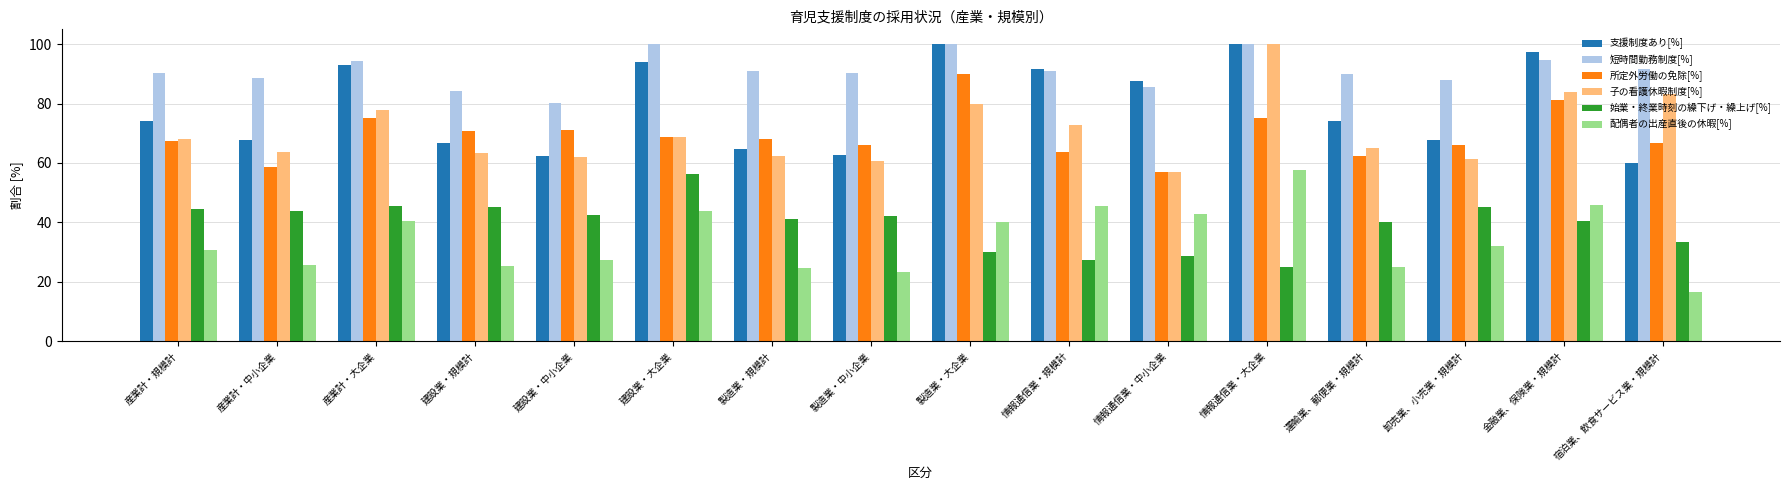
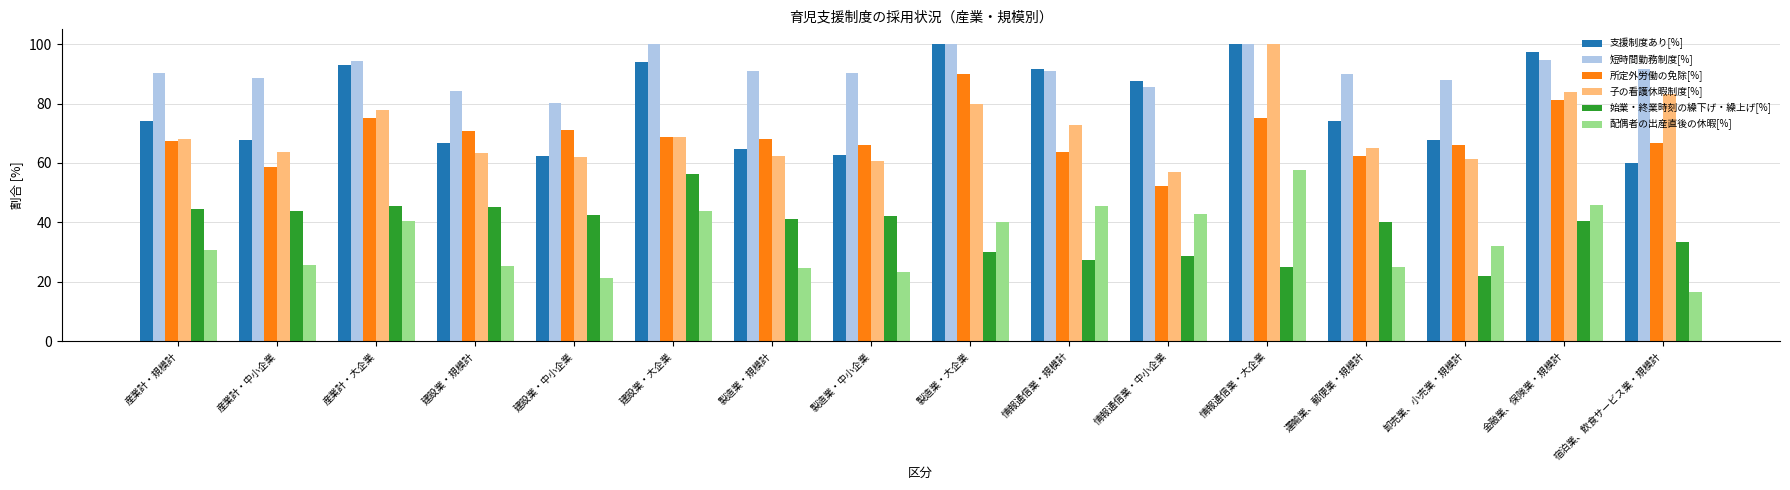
  {
    "支援制度あり[%]": {
      "産業計・規模計": 74,
      "産業計・中小企業": 68,
      "産業計・大企業": 93,
      "建設業・規模計": 67,
      "建設業・中小企業": 62,
      "建設業・大企業": 94,
      "製造業・規模計": 65,
      "製造業・中小企業": 63,
      "製造業・大企業": 100,
      "情報通信業・規模計": 92,
      "情報通信業・中小企業": 88,
      "情報通信業・大企業": 100,
      "運輸業、郵便業・規模計": 74,
      "卸売業、小売業・規模計": 68,
      "金融業、保険業・規模計": 97,
      "宿泊業、飲食サービス業・規模計": 60
    },
    "短時間勤務制度[%]": {
      "産業計・規模計": 90,
      "産業計・中小企業": 89,
      "産業計・大企業": 94,
      "建設業・規模計": 84,
      "建設業・中小企業": 80,
      "建設業・大企業": 100,
      "製造業・規模計": 91,
      "製造業・中小企業": 90,
      "製造業・大企業": 100,
      "情報通信業・規模計": 91,
      "情報通信業・中小企業": 86,
      "情報通信業・大企業": 100,
      "運輸業、郵便業・規模計": 90,
      "卸売業、小売業・規模計": 88,
      "金融業、保険業・規模計": 95,
      "宿泊業、飲食サービス業・規模計": 92
    },
    "所定外労働の免除[%]": {
      "産業計・規模計": 67,
      "産業計・中小企業": 59,
      "産業計・大企業": 75,
      "建設業・規模計": 71,
      "建設業・中小企業": 71,
      "建設業・大企業": 69,
      "製造業・規模計": 68,
      "製造業・中小企業": 66,
      "製造業・大企業": 90,
      "情報通信業・規模計": 64,
-     "情報通信業・中小企業": 57,
+     "情報通信業・中小企業": 52,
      "情報通信業・大企業": 75,
      "運輸業、郵便業・規模計": 63,
      "卸売業、小売業・規模計": 66,
      "金融業、保険業・規模計": 81,
      "宿泊業、飲食サービス業・規模計": 67
    },
    "子の看護休暇制度[%]": {
      "産業計・規模計": 68,
      "産業計・中小企業": 64,
      "産業計・大企業": 78,
      "建設業・規模計": 63,
      "建設業・中小企業": 62,
      "建設業・大企業": 69,
      "製造業・規模計": 62,
      "製造業・中小企業": 61,
      "製造業・大企業": 80,
      "情報通信業・規模計": 73,
      "情報通信業・中小企業": 57,
      "情報通信業・大企業": 100,
      "運輸業、郵便業・規模計": 65,
      "卸売業、小売業・規模計": 61,
      "金融業、保険業・規模計": 84,
      "宿泊業、飲食サービス業・規模計": 83
    },
    "始業・終業時刻の繰下げ・繰上げ[%]": {
      "産業計・規模計": 44,
      "産業計・中小企業": 44,
      "産業計・大企業": 46,
      "建設業・規模計": 45,
      "建設業・中小企業": 42,
      "建設業・大企業": 56,
      "製造業・規模計": 41,
      "製造業・中小企業": 42,
      "製造業・大企業": 30,
      "情報通信業・規模計": 27,
      "情報通信業・中小企業": 29,
      "情報通信業・大企業": 25,
      "運輸業、郵便業・規模計": 40,
-     "卸売業、小売業・規模計": 45,
+     "卸売業、小売業・規模計": 22,
      "金融業、保険業・規模計": 41,
      "宿泊業、飲食サービス業・規模計": 33
    },
    "配偶者の出産直後の休暇[%]": {
      "産業計・規模計": 31,
      "産業計・中小企業": 26,
      "産業計・大企業": 41,
      "建設業・規模計": 25,
-     "建設業・中小企業": 27,
+     "建設業・中小企業": 21,
      "建設業・大企業": 44,
      "製造業・規模計": 25,
      "製造業・中小企業": 23,
      "製造業・大企業": 40,
      "情報通信業・規模計": 46,
      "情報通信業・中小企業": 43,
      "情報通信業・大企業": 58,
      "運輸業、郵便業・規模計": 25,
      "卸売業、小売業・規模計": 32,
      "金融業、保険業・規模計": 46,
      "宿泊業、飲食サービス業・規模計": 17
    }
  }
